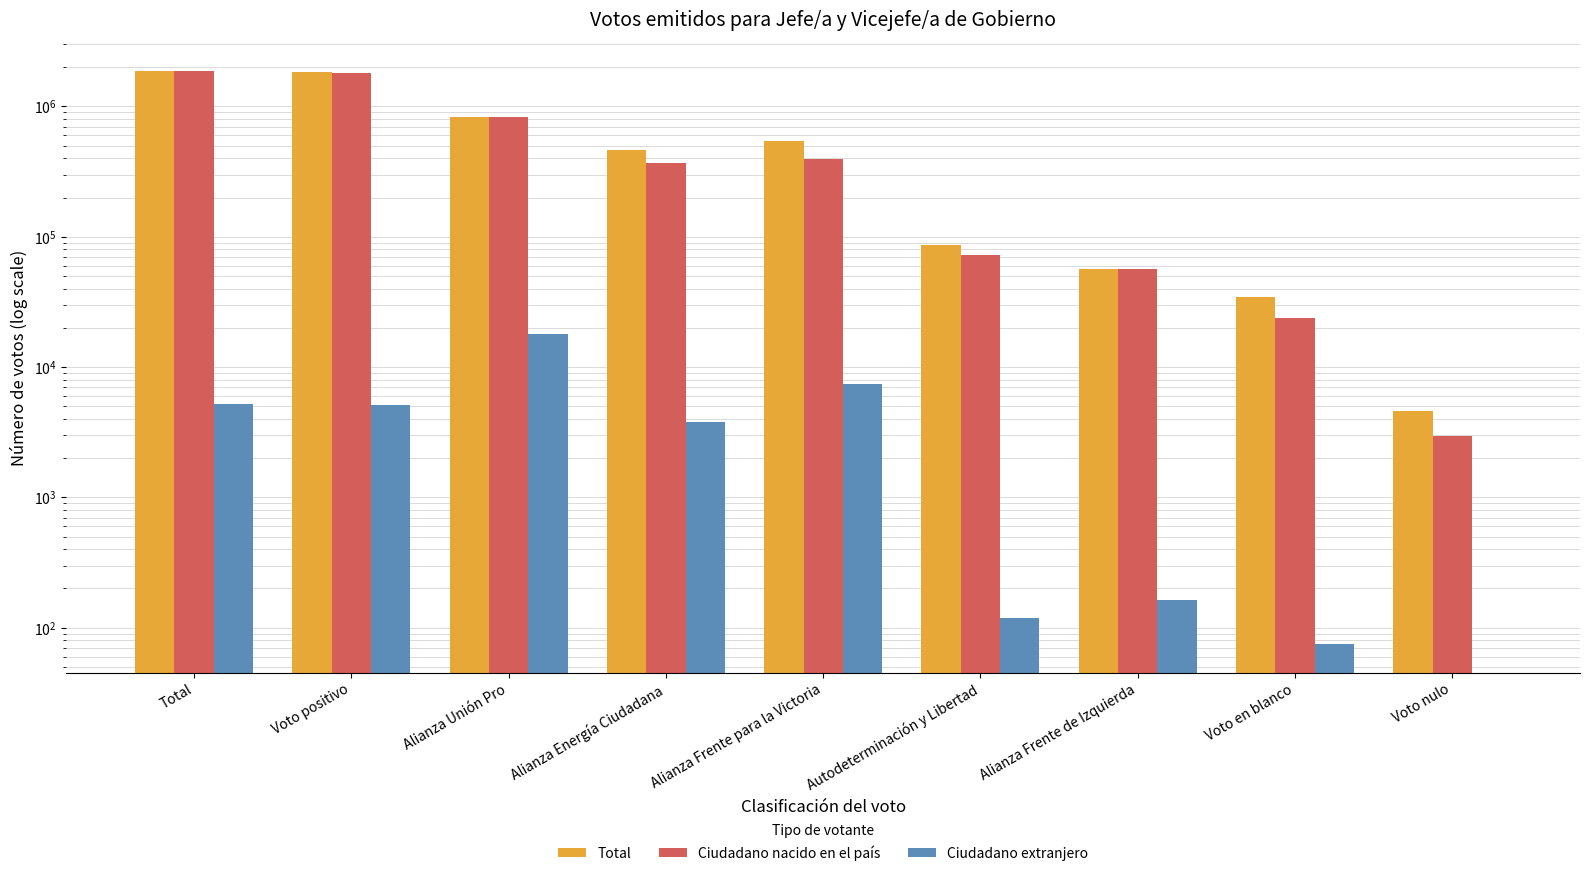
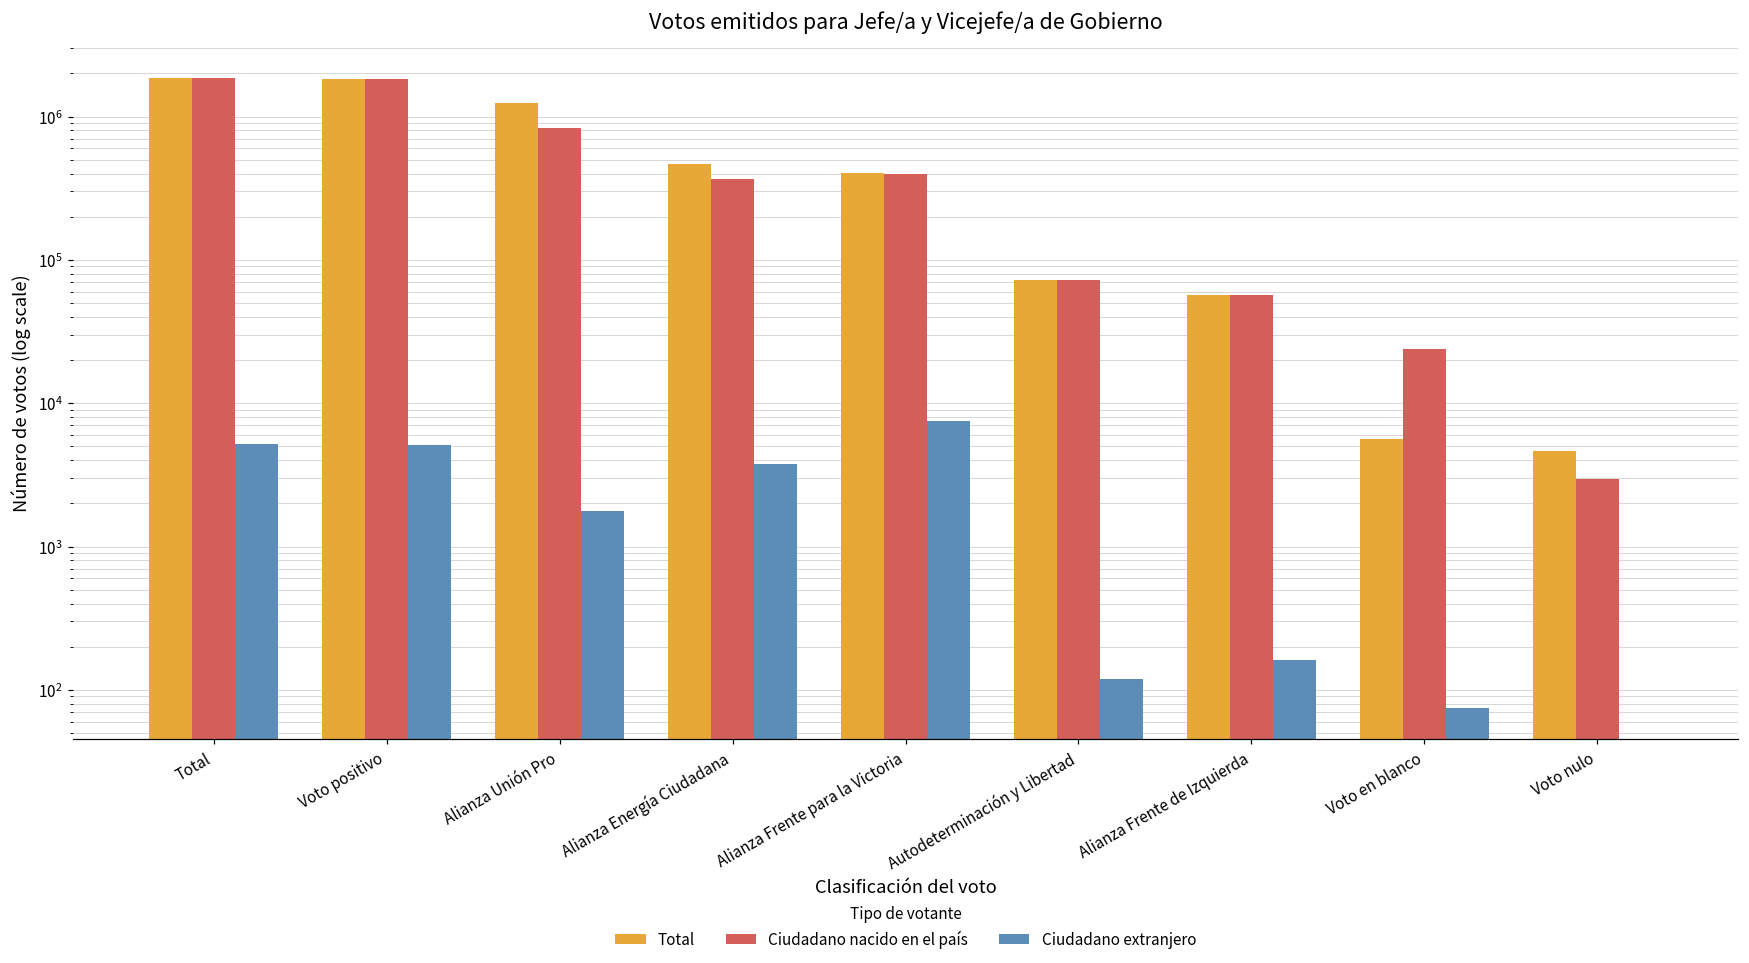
  {
    "Total": {
      "Total": 1900000,
      "Voto positivo": 1800000,
-     "Alianza Unión Pro": 800000,
+     "Alianza Unión Pro": 1200000,
      "Alianza Energía Ciudadana": 470000,
-     "Alianza Frente para la Victoria": 540000,
-     "Autodeterminación y Libertad": 90000,
+     "Alianza Frente para la Victoria": 400000,
+     "Autodeterminación y Libertad": 70000,
      "Alianza Frente de Izquierda": 60000,
-     "Voto en blanco": 35000,
+     "Voto en blanco": 5600,
      "Voto nulo": 4600
    },
    "Ciudadano nacido en el país": {
      "Total": 1900000,
      "Voto positivo": 1800000,
      "Alianza Unión Pro": 800000,
      "Alianza Energía Ciudadana": 370000,
      "Alianza Frente para la Victoria": 400000,
      "Autodeterminación y Libertad": 70000,
      "Alianza Frente de Izquierda": 60000,
      "Voto en blanco": 24000,
      "Voto nulo": 3000
    },
    "Ciudadano extranjero": {
      "Total": 5200,
      "Voto positivo": 5100,
-     "Alianza Unión Pro": 18000,
+     "Alianza Unión Pro": 1800,
      "Alianza Energía Ciudadana": 3800,
      "Alianza Frente para la Victoria": 7000,
      "Autodeterminación y Libertad": 120,
      "Alianza Frente de Izquierda": 160,
      "Voto en blanco": 80
    }
  }
